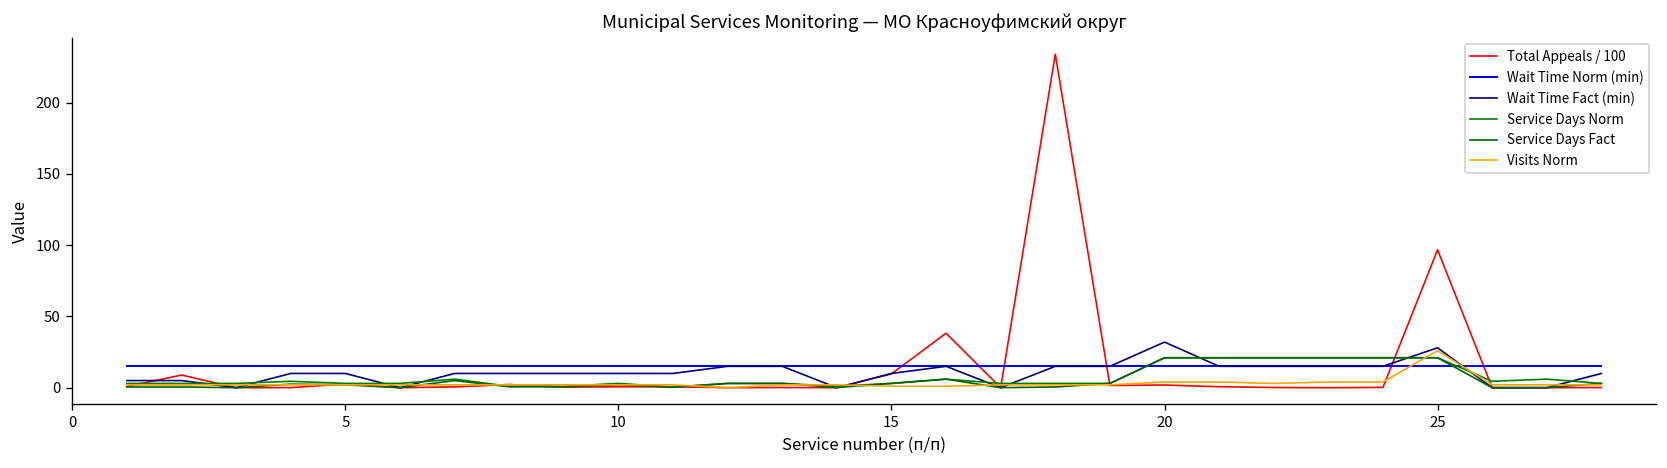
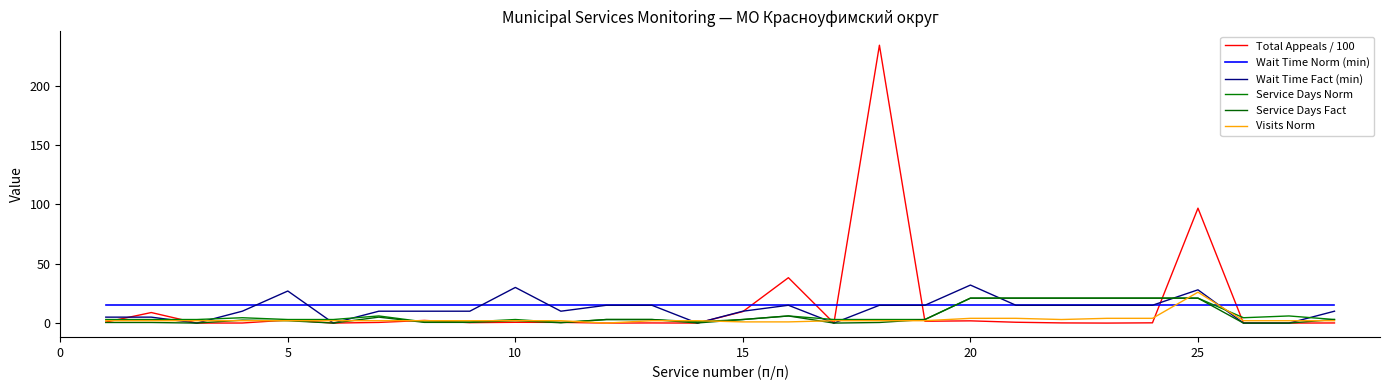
  {
    "Total Appeals / 100": {
      "25": 97
    },
    "Wait Time Norm (min)": {
      "5": 15,
      "10": 15,
      "15": 15,
      "20": 15,
      "25": 15
    },
    "Wait Time Fact (min)": {
-     "5": 10,
-     "10": 10,
+     "5": 27,
+     "10": 30,
      "20": 32
    }
  }
